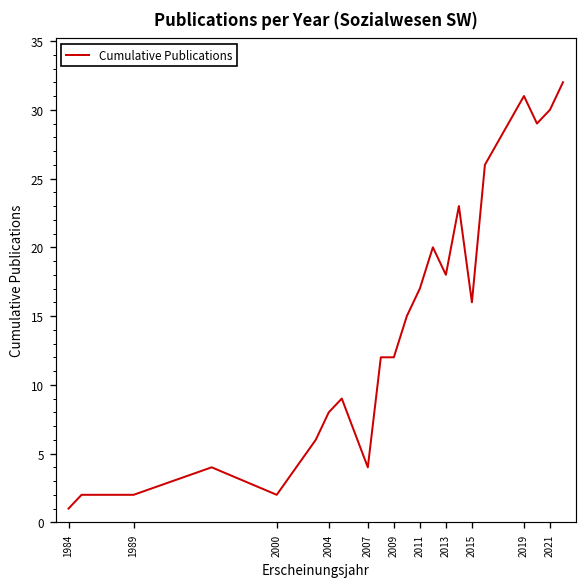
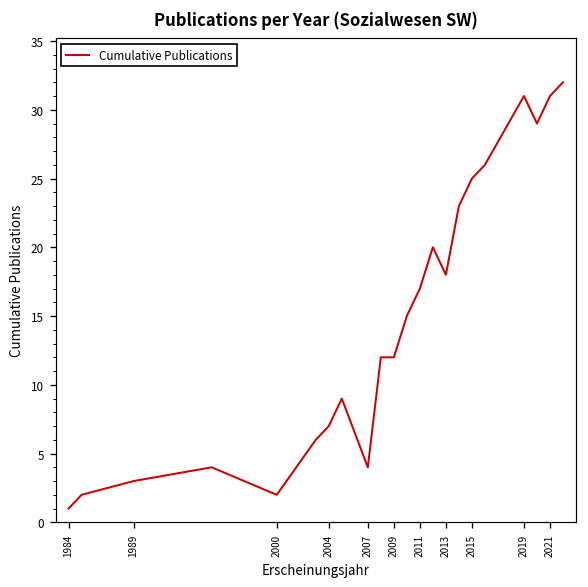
  {
    "1984": 1,
-   "1989": 2,
+   "1989": 3,
    "2000": 2,
-   "2004": 8,
+   "2004": 7,
    "2007": 4,
    "2009": 12,
    "2011": 17,
    "2013": 18,
-   "2015": 16,
+   "2015": 25,
    "2019": 31,
-   "2021": 30
+   "2021": 31
  }
